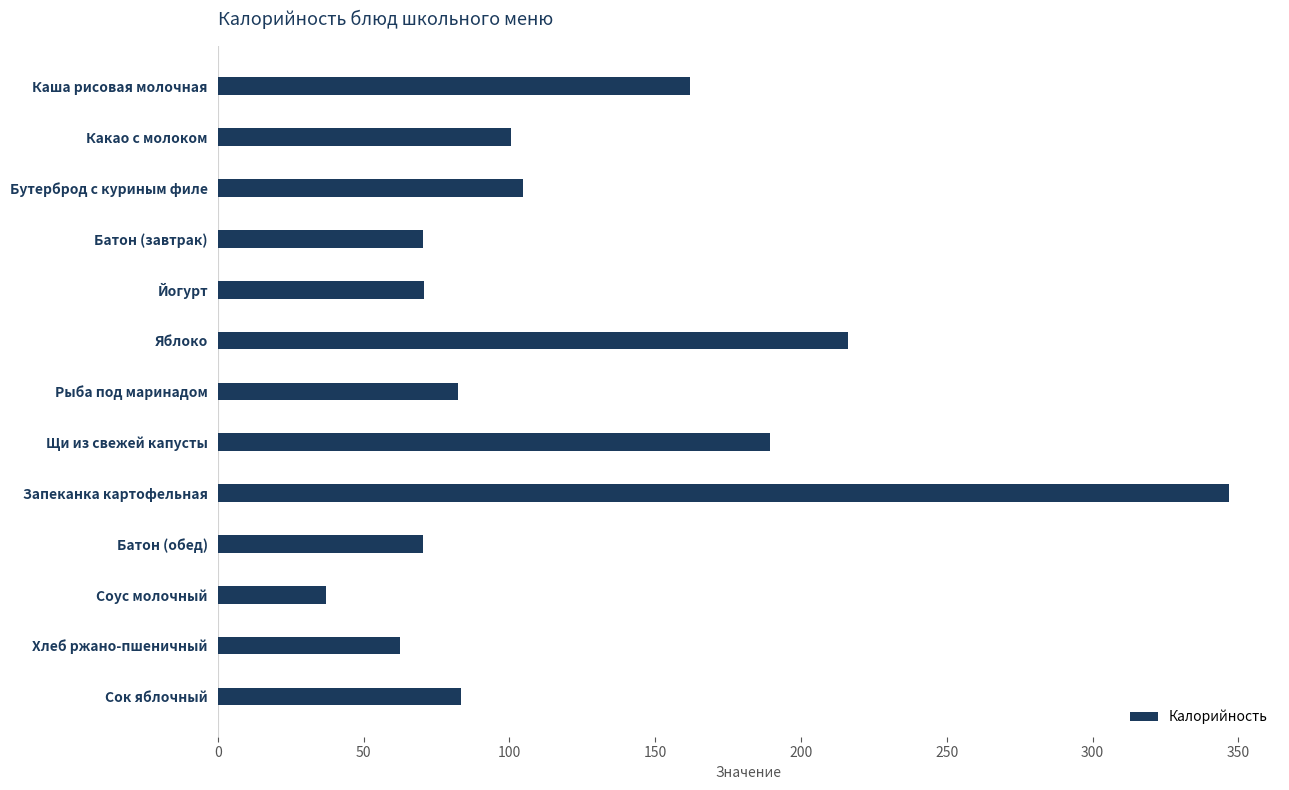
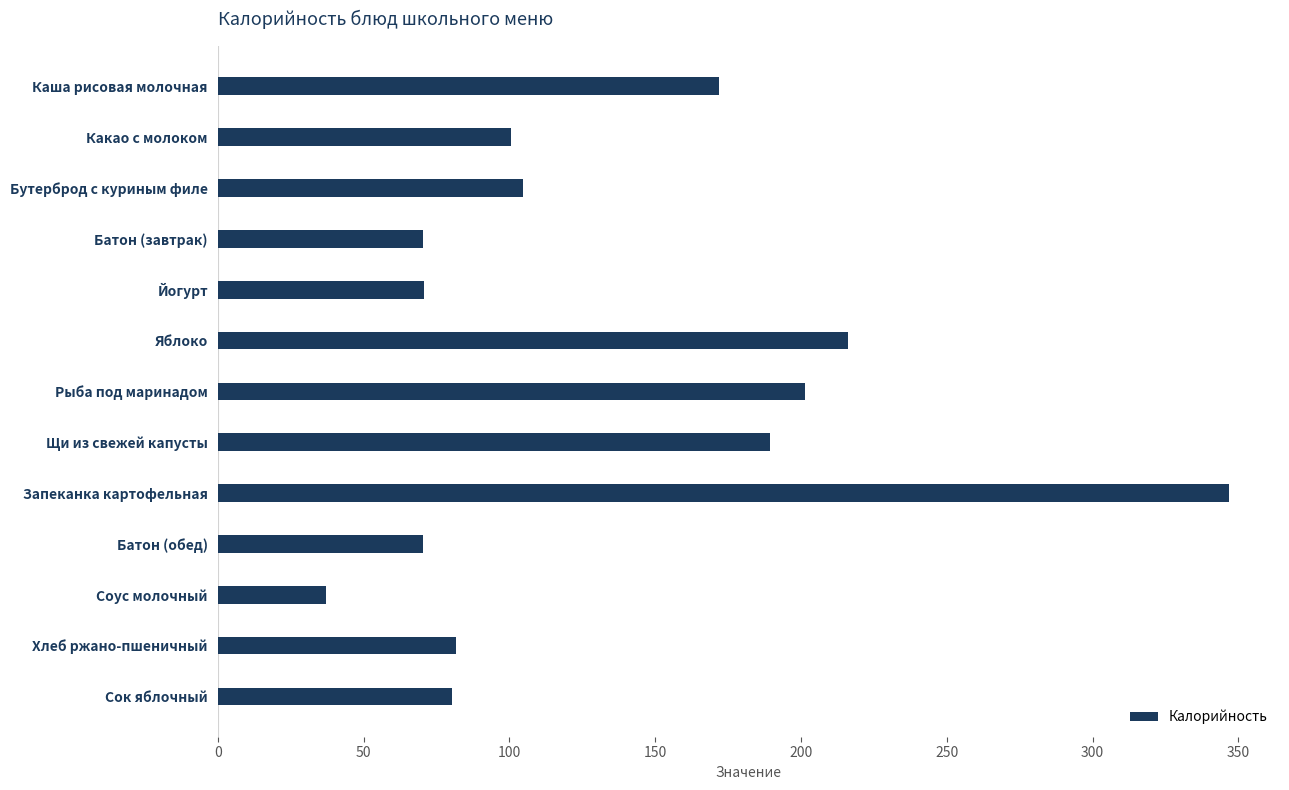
  {
-   "Каша рисовая молочная": 162,
+   "Каша рисовая молочная": 172,
    "Какао с молоком": 101,
    "Бутерброд с куриным филе": 105,
    "Батон (завтрак)": 70,
    "Йогурт": 71,
    "Яблоко": 216,
-   "Рыба под маринадом": 83,
+   "Рыба под маринадом": 202,
    "Щи из свежей капусты": 190,
    "Запеканка картофельная": 347,
    "Батон (обед)": 71,
    "Соус молочный": 37,
-   "Хлеб ржано-пшеничный": 63,
-   "Сок яблочный": 83
+   "Хлеб ржано-пшеничный": 82,
+   "Сок яблочный": 80
  }
